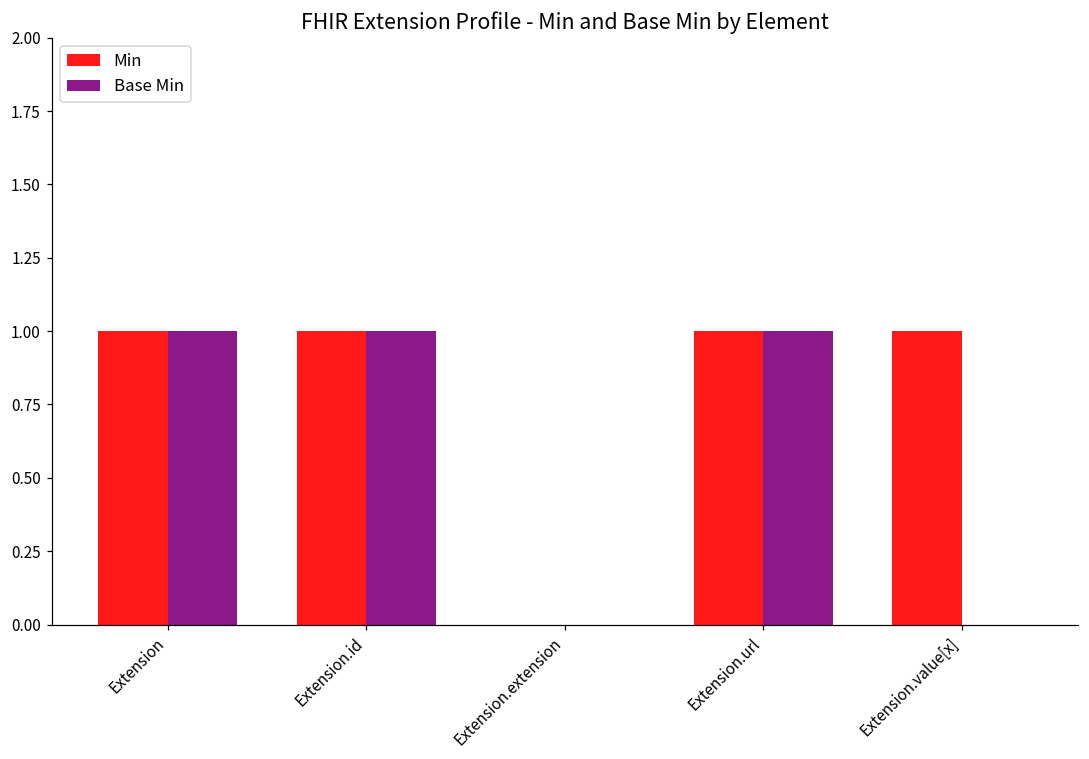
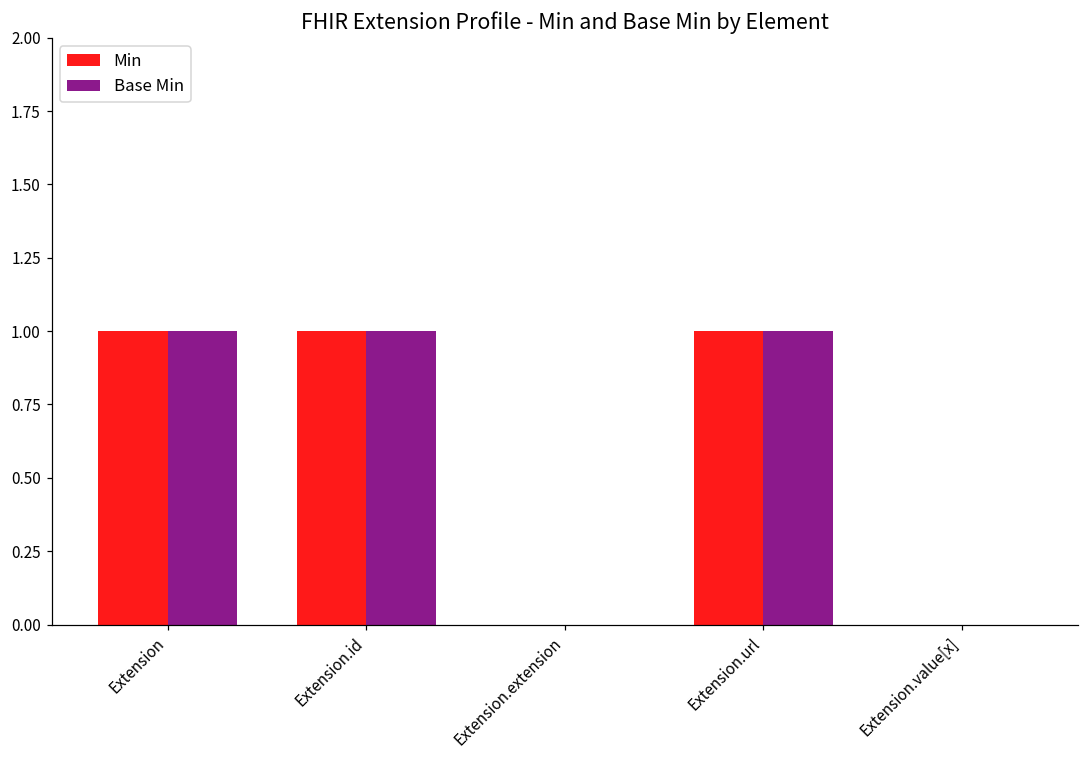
  {
    "Min": {
      "Extension": 1,
      "Extension.id": 1,
      "Extension.extension": 0,
      "Extension.url": 1,
-     "Extension.value[x]": 1
+     "Extension.value[x]": 0
    },
    "Base Min": {
      "Extension": 1,
      "Extension.id": 1,
      "Extension.extension": 0,
      "Extension.url": 1,
      "Extension.value[x]": 0
    }
  }
